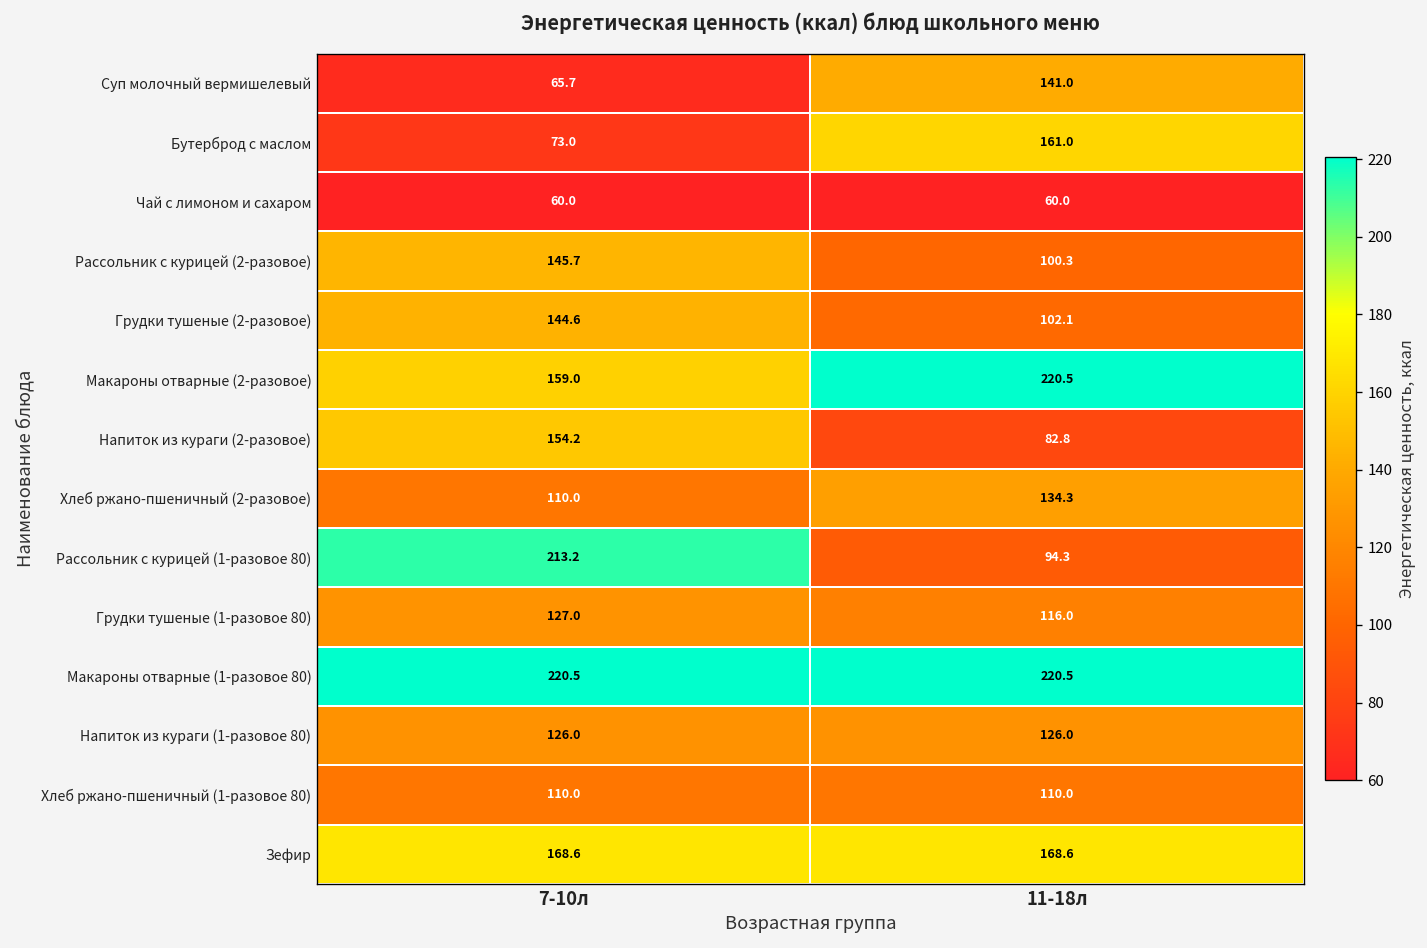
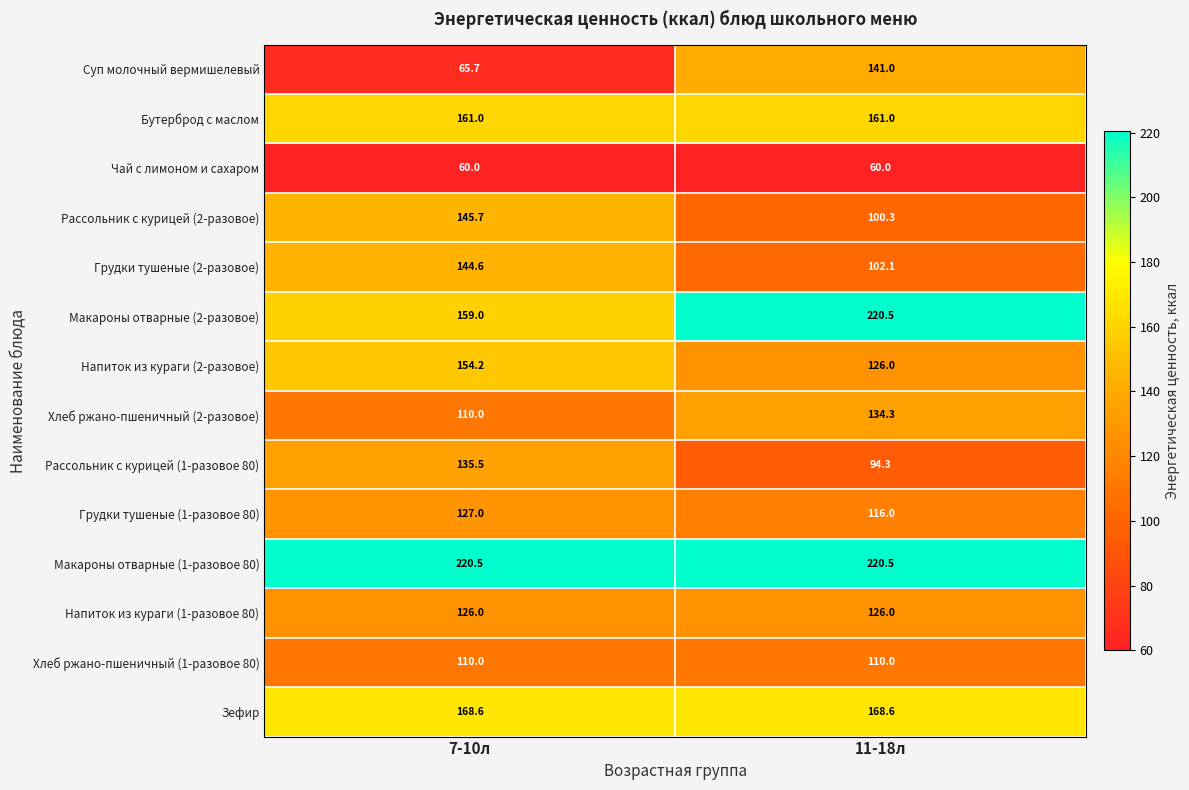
  {
    "Суп молочный вермишелевый": {
      "7-10л": 65.7,
      "11-18л": 141.0
    },
    "Бутерброд с маслом": {
-     "7-10л": 73.0,
+     "7-10л": 161.0,
      "11-18л": 161.0
    },
    "Чай с лимоном и сахаром": {
      "7-10л": 60.0,
      "11-18л": 60.0
    },
    "Рассольник с курицей (2-разовое)": {
      "7-10л": 145.7,
      "11-18л": 100.3
    },
    "Грудки тушеные (2-разовое)": {
      "7-10л": 144.6,
      "11-18л": 102.1
    },
    "Макароны отварные (2-разовое)": {
      "7-10л": 159.0,
      "11-18л": 220.5
    },
    "Напиток из кураги (2-разовое)": {
      "7-10л": 154.2,
-     "11-18л": 82.8
+     "11-18л": 126.0
    },
    "Хлеб ржано-пшеничный (2-разовое)": {
      "7-10л": 110.0,
      "11-18л": 134.3
    },
    "Рассольник с курицей (1-разовое 80)": {
-     "7-10л": 213.2,
+     "7-10л": 135.5,
      "11-18л": 94.3
    },
    "Грудки тушеные (1-разовое 80)": {
      "7-10л": 127.0,
      "11-18л": 116.0
    },
    "Макароны отварные (1-разовое 80)": {
      "7-10л": 220.5,
      "11-18л": 220.5
    },
    "Напиток из кураги (1-разовое 80)": {
      "7-10л": 126.0,
      "11-18л": 126.0
    },
    "Хлеб ржано-пшеничный (1-разовое 80)": {
      "7-10л": 110.0,
      "11-18л": 110.0
    },
    "Зефир": {
      "7-10л": 168.6,
      "11-18л": 168.6
    }
  }
